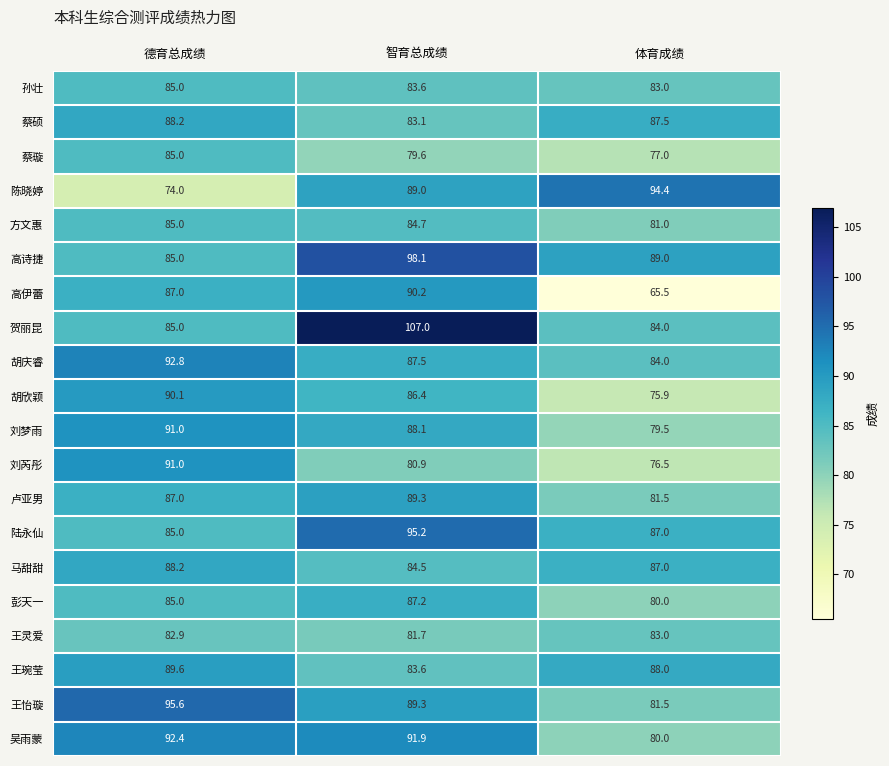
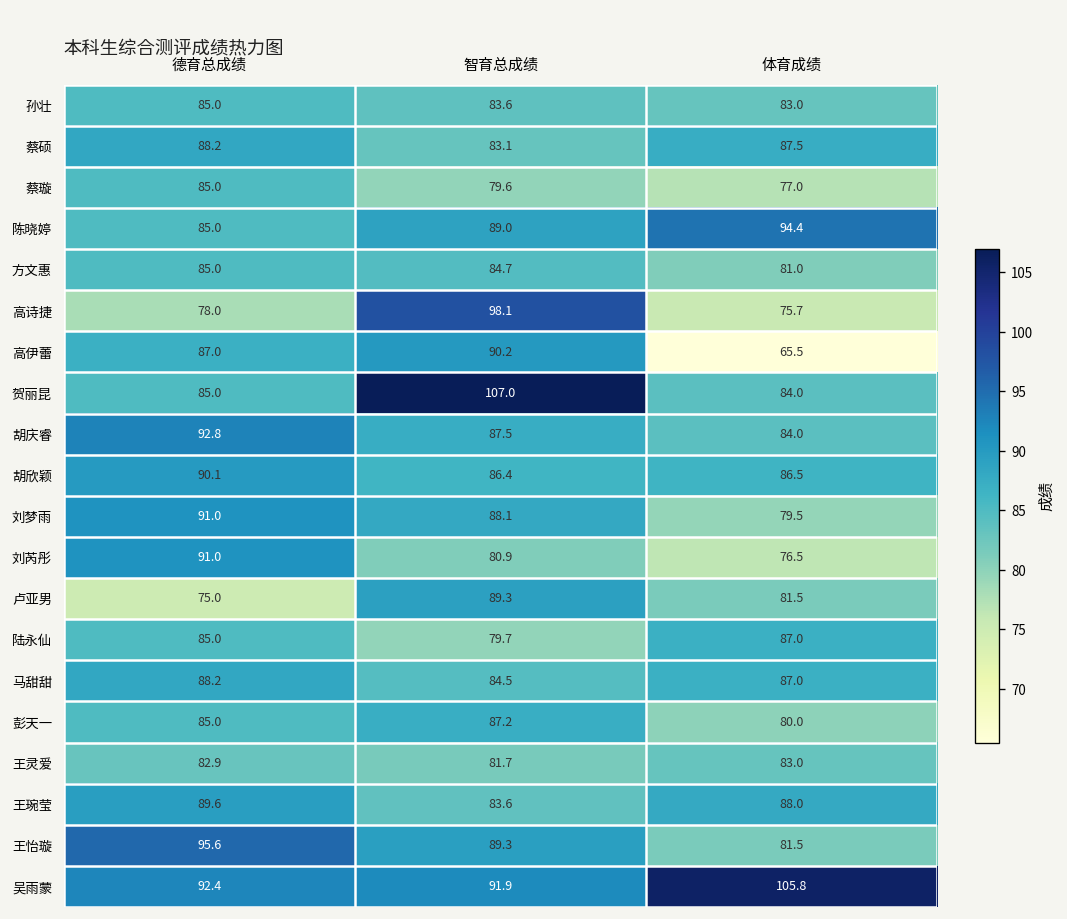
  {
    "孙壮": {
      "德育总成绩": 85.0,
      "智育总成绩": 83.6,
      "体育成绩": 83.0
    },
    "蔡硕": {
      "德育总成绩": 88.2,
      "智育总成绩": 83.1,
      "体育成绩": 87.5
    },
    "蔡璇": {
      "德育总成绩": 85.0,
      "智育总成绩": 79.6,
      "体育成绩": 77.0
    },
    "陈晓婷": {
-     "德育总成绩": 74.0,
+     "德育总成绩": 85.0,
      "智育总成绩": 89.0,
      "体育成绩": 94.4
    },
    "方文惠": {
      "德育总成绩": 85.0,
      "智育总成绩": 84.7,
      "体育成绩": 81.0
    },
    "高诗捷": {
-     "德育总成绩": 85.0,
+     "德育总成绩": 78.0,
      "智育总成绩": 98.1,
-     "体育成绩": 89.0
+     "体育成绩": 75.7
    },
    "高伊蕾": {
      "德育总成绩": 87.0,
      "智育总成绩": 90.2,
      "体育成绩": 65.5
    },
    "贺丽昆": {
      "德育总成绩": 85.0,
      "智育总成绩": 107.0,
      "体育成绩": 84.0
    },
    "胡庆睿": {
      "德育总成绩": 92.8,
      "智育总成绩": 87.5,
      "体育成绩": 84.0
    },
    "胡欣颖": {
      "德育总成绩": 90.1,
      "智育总成绩": 86.4,
-     "体育成绩": 75.9
+     "体育成绩": 86.5
    },
    "刘梦雨": {
      "德育总成绩": 91.0,
      "智育总成绩": 88.1,
      "体育成绩": 79.5
    },
    "刘芮彤": {
      "德育总成绩": 91.0,
      "智育总成绩": 80.9,
      "体育成绩": 76.5
    },
    "卢亚男": {
-     "德育总成绩": 87.0,
+     "德育总成绩": 75.0,
      "智育总成绩": 89.3,
      "体育成绩": 81.5
    },
    "陆永仙": {
      "德育总成绩": 85.0,
-     "智育总成绩": 95.2,
+     "智育总成绩": 79.7,
      "体育成绩": 87.0
    },
    "马甜甜": {
      "德育总成绩": 88.2,
      "智育总成绩": 84.5,
      "体育成绩": 87.0
    },
    "彭天一": {
      "德育总成绩": 85.0,
      "智育总成绩": 87.2,
      "体育成绩": 80.0
    },
    "王灵爱": {
      "德育总成绩": 82.9,
      "智育总成绩": 81.7,
      "体育成绩": 83.0
    },
    "王琬莹": {
      "德育总成绩": 89.6,
      "智育总成绩": 83.6,
      "体育成绩": 88.0
    },
    "王怡璇": {
      "德育总成绩": 95.6,
      "智育总成绩": 89.3,
      "体育成绩": 81.5
    },
    "吴雨蒙": {
      "德育总成绩": 92.4,
      "智育总成绩": 91.9,
-     "体育成绩": 80.0
+     "体育成绩": 105.8
    }
  }
